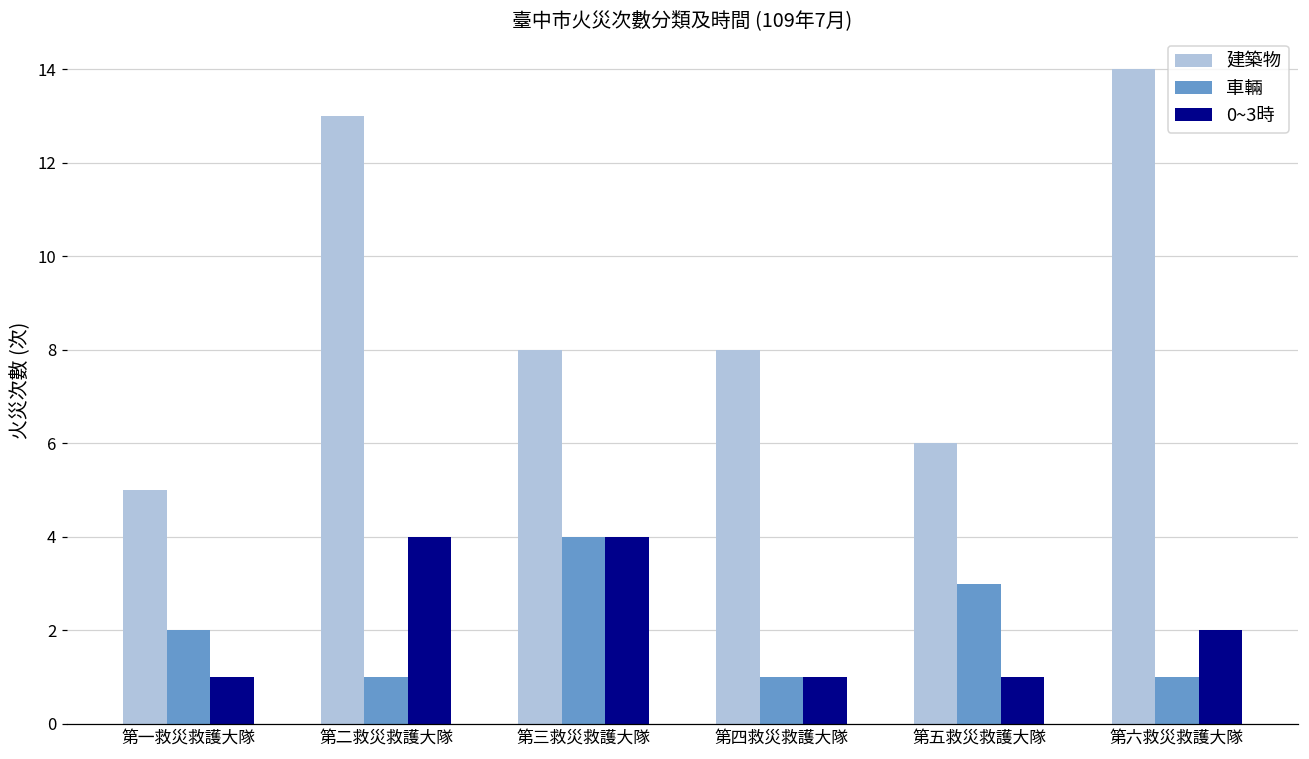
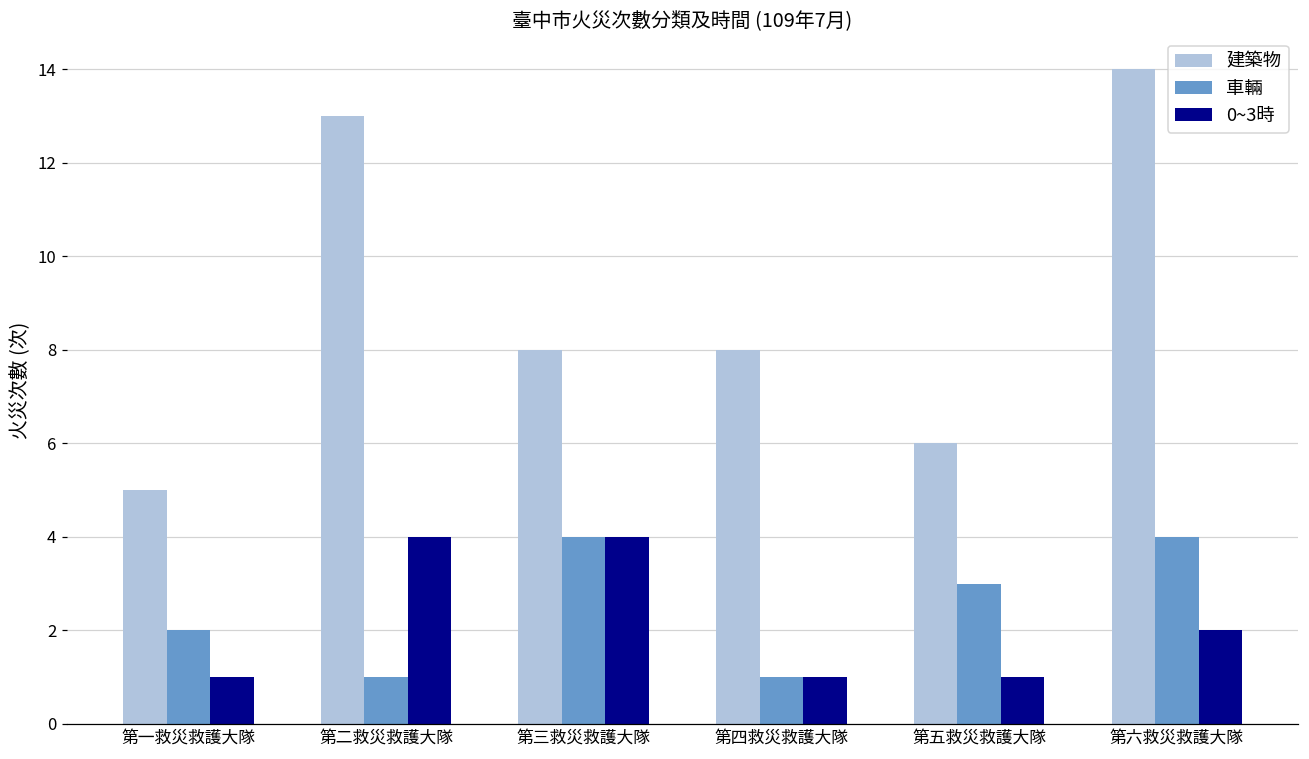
  {
    "建築物": {
      "第一救災救護大隊": 5,
      "第二救災救護大隊": 13,
      "第三救災救護大隊": 8,
      "第四救災救護大隊": 8,
      "第五救災救護大隊": 6,
      "第六救災救護大隊": 14
    },
    "車輛": {
      "第一救災救護大隊": 2,
      "第二救災救護大隊": 1,
      "第三救災救護大隊": 4,
      "第四救災救護大隊": 1,
      "第五救災救護大隊": 3,
-     "第六救災救護大隊": 1
+     "第六救災救護大隊": 4
    },
    "0~3時": {
      "第一救災救護大隊": 1,
      "第二救災救護大隊": 4,
      "第三救災救護大隊": 4,
      "第四救災救護大隊": 1,
      "第五救災救護大隊": 1,
      "第六救災救護大隊": 2
    }
  }
